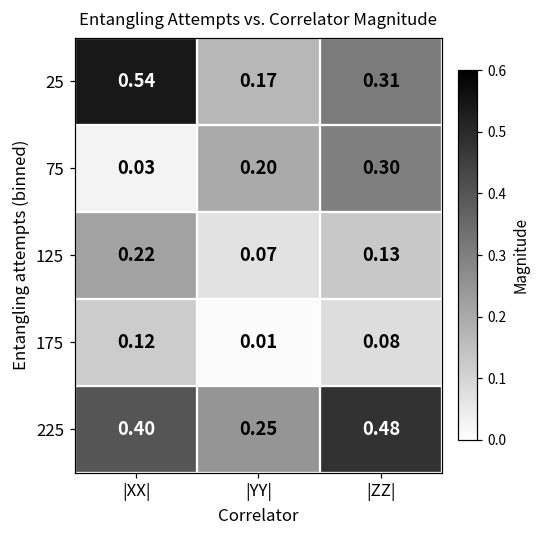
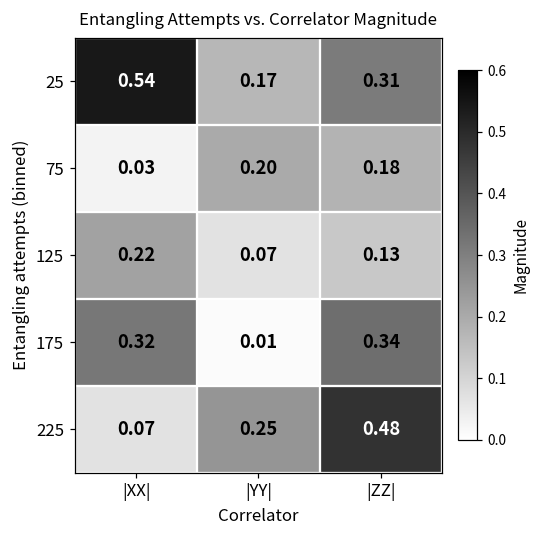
  {
    "25": {
      "|XX|": 0.54,
      "|YY|": 0.17,
      "|ZZ|": 0.31
    },
    "75": {
      "|XX|": 0.03,
      "|YY|": 0.20,
-     "|ZZ|": 0.30
+     "|ZZ|": 0.18
    },
    "125": {
      "|XX|": 0.22,
      "|YY|": 0.07,
      "|ZZ|": 0.13
    },
    "175": {
-     "|XX|": 0.12,
+     "|XX|": 0.32,
      "|YY|": 0.01,
-     "|ZZ|": 0.08
+     "|ZZ|": 0.34
    },
    "225": {
-     "|XX|": 0.40,
+     "|XX|": 0.07,
      "|YY|": 0.25,
      "|ZZ|": 0.48
    }
  }
